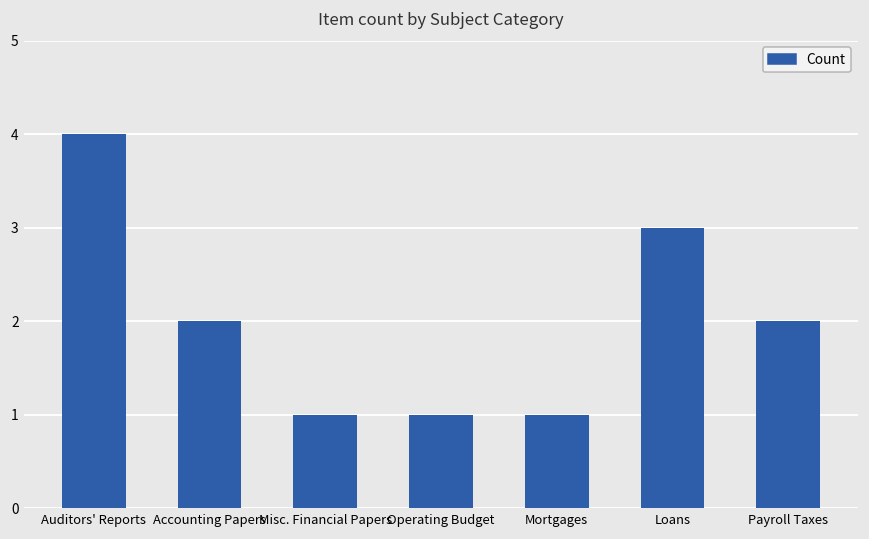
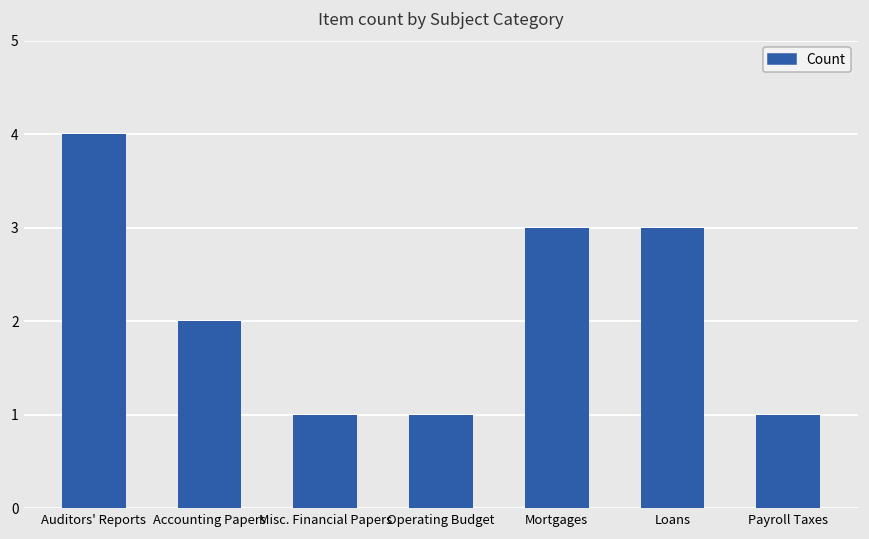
  {
    "Auditors' Reports": 4,
    "Accounting Papers": 2,
    "Misc. Financial Papers": 1,
    "Operating Budget": 1,
-   "Mortgages": 1,
+   "Mortgages": 3,
    "Loans": 3,
-   "Payroll Taxes": 2
+   "Payroll Taxes": 1
  }
